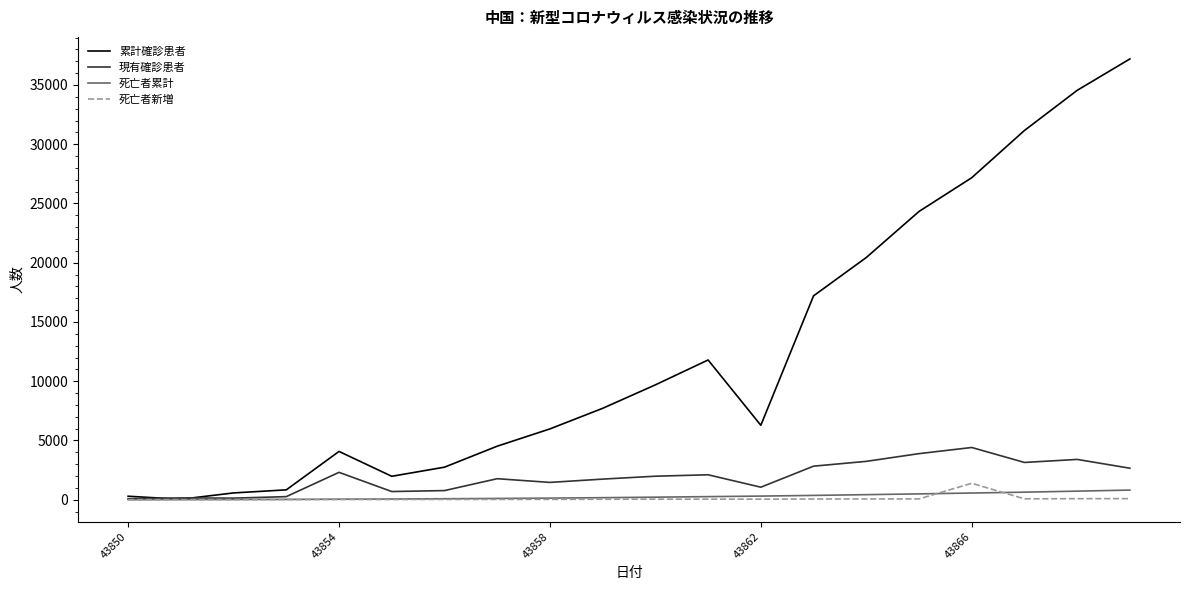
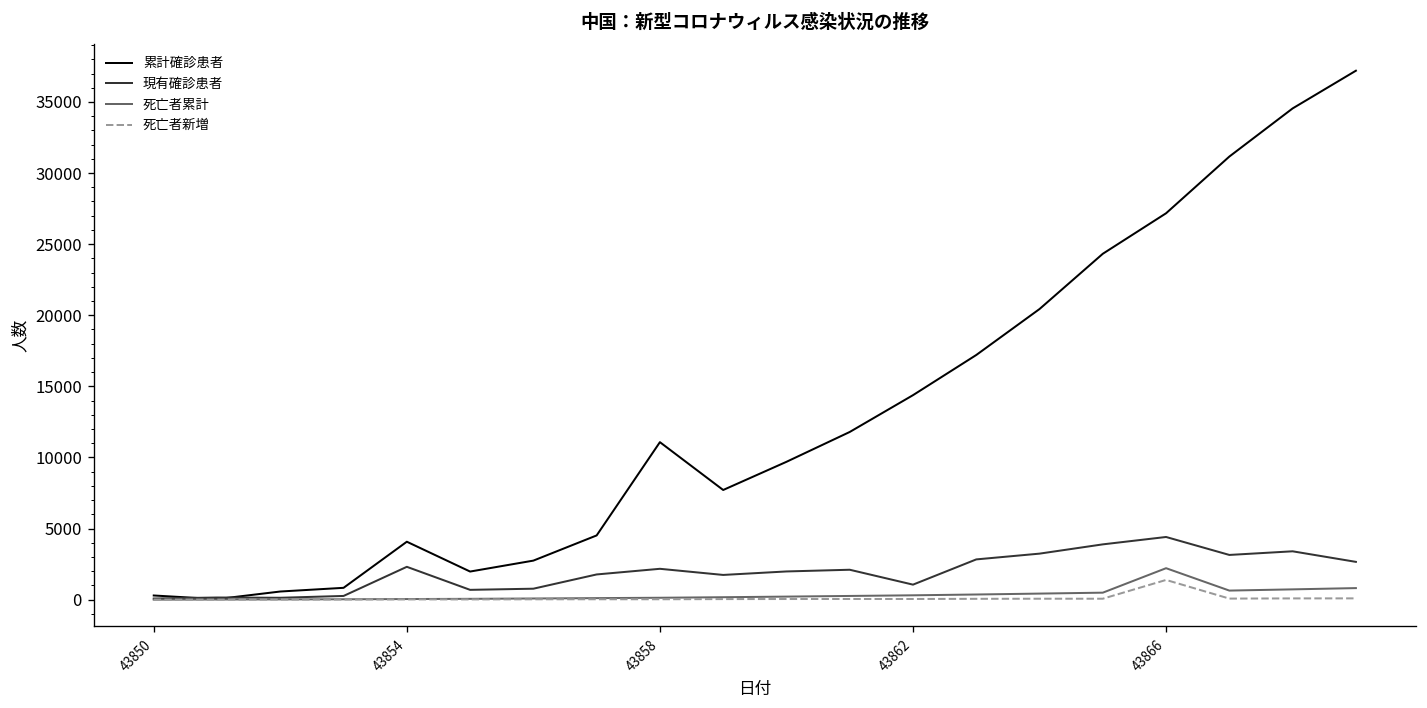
  {
    "累計確診患者": {
      "43850": 300,
      "43854": 4100,
-     "43858": 6000,
-     "43862": 6300,
+     "43858": 11100,
+     "43862": 14400,
      "43866": 27200
    },
    "現有確診患者": {
      "43854": 2300,
-     "43858": 1500,
+     "43858": 2200,
      "43862": 1100,
      "43866": 4400
    },
    "死亡者累計": {
      "43862": 300,
-     "43866": 600
+     "43866": 2200
    },
    "死亡者新増": {
      "43862": 0,
      "43866": 1400
    }
  }
